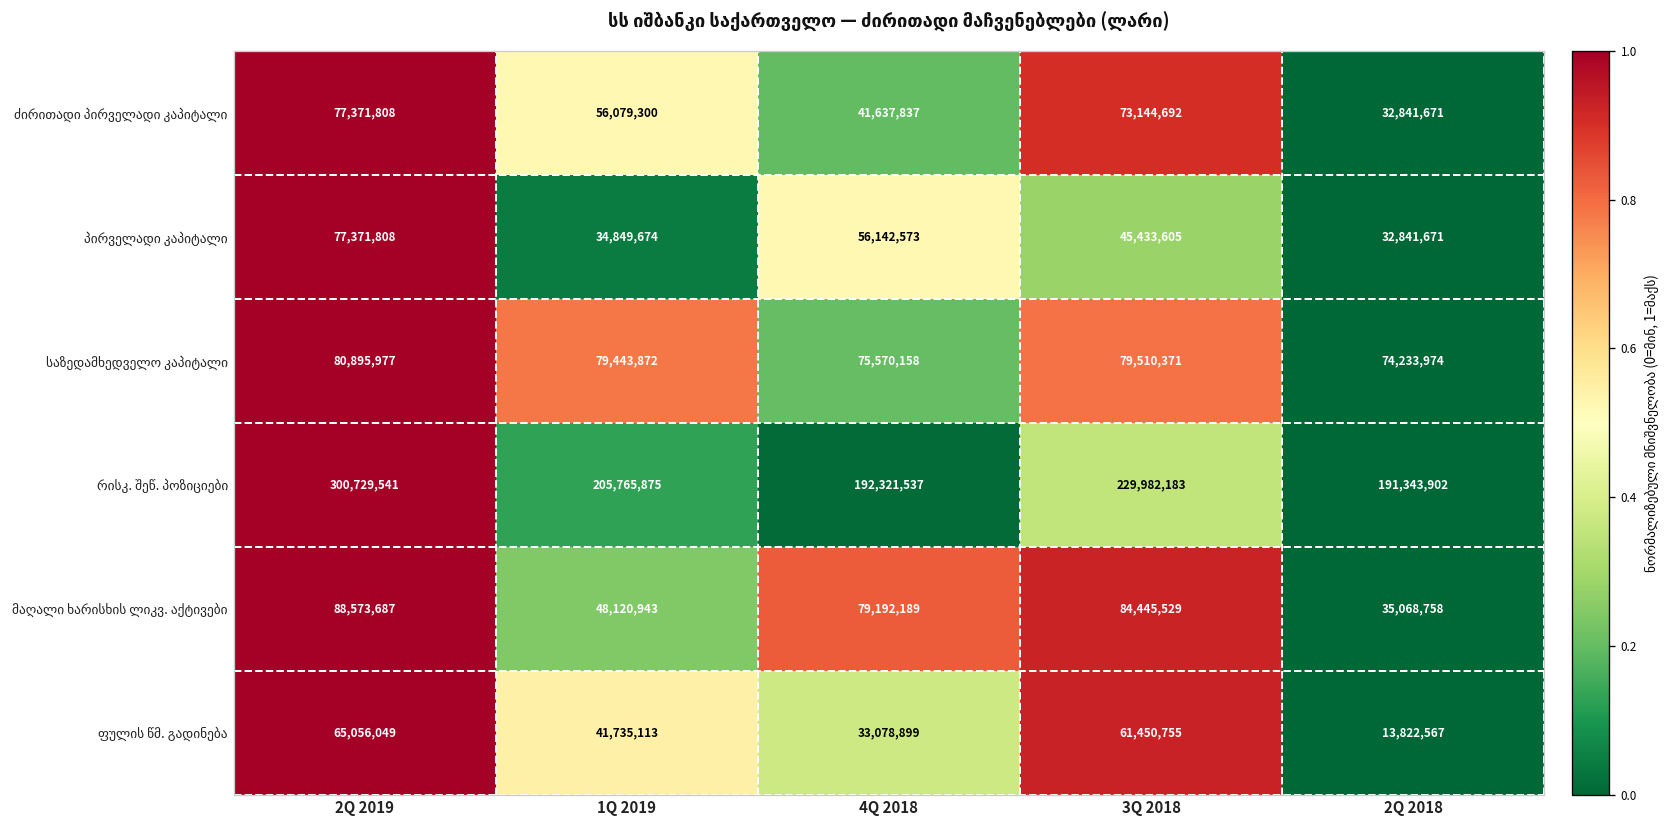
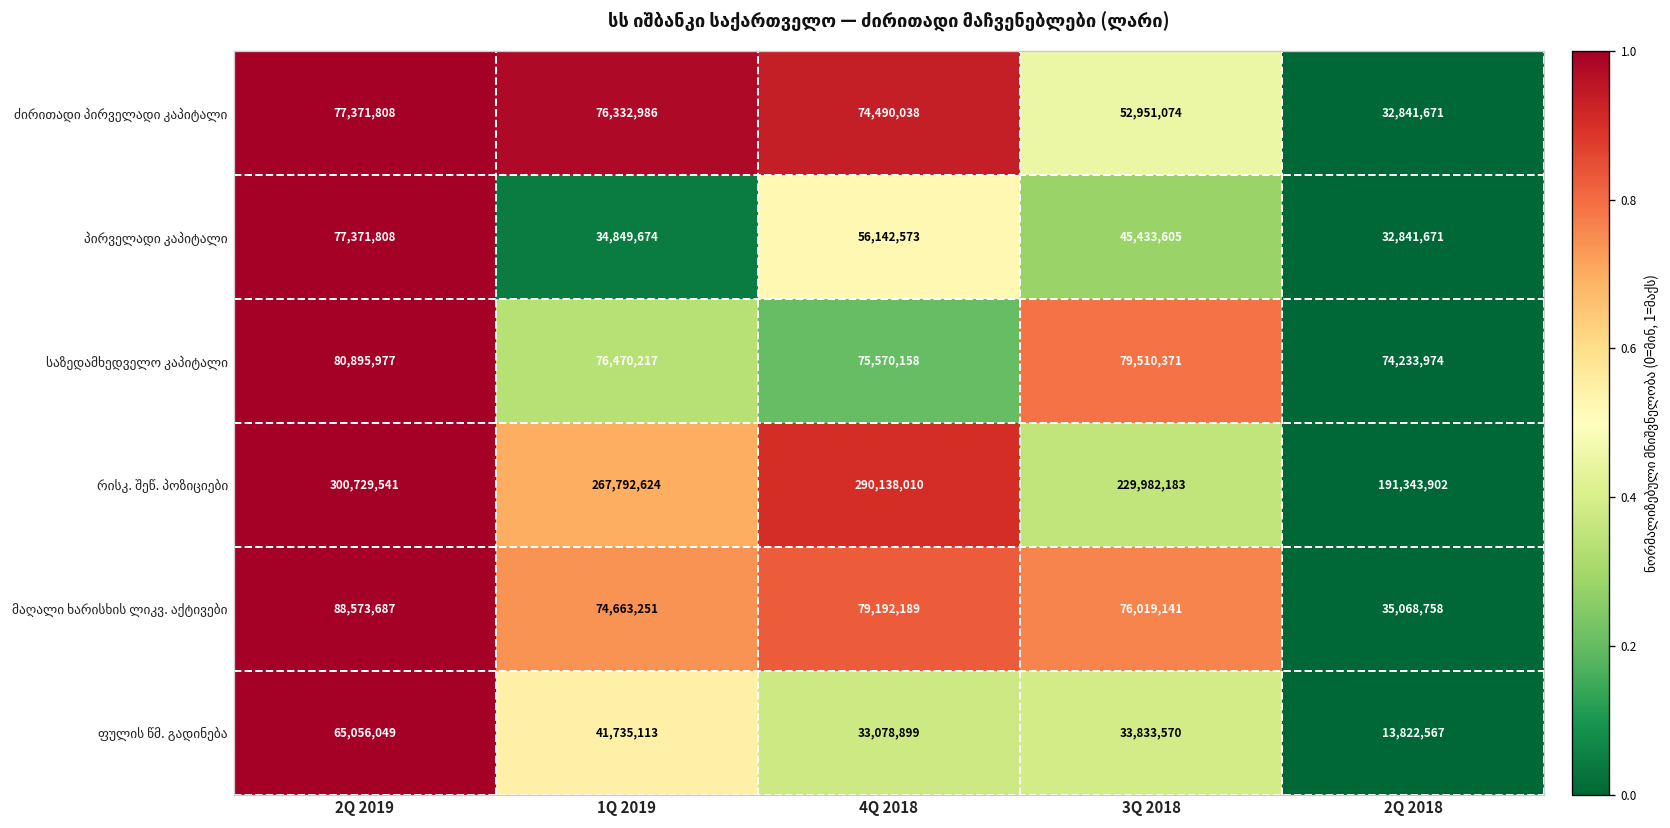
  {
    "ძირითადი პირველადი კაპიტალი": {
      "2Q 2019": "77,371,808",
-     "1Q 2019": "56,079,300",
-     "4Q 2018": "41,637,837",
-     "3Q 2018": "73,144,692",
+     "1Q 2019": "76,332,986",
+     "4Q 2018": "74,490,038",
+     "3Q 2018": "52,951,074",
      "2Q 2018": "32,841,671"
    },
    "პირველადი კაპიტალი": {
      "2Q 2019": "77,371,808",
      "1Q 2019": "34,849,674",
      "4Q 2018": "56,142,573",
      "3Q 2018": "45,433,605",
      "2Q 2018": "32,841,671"
    },
    "საზედამხედველო კაპიტალი": {
      "2Q 2019": "80,895,977",
-     "1Q 2019": "79,443,872",
+     "1Q 2019": "76,470,217",
      "4Q 2018": "75,570,158",
      "3Q 2018": "79,510,371",
      "2Q 2018": "74,233,974"
    },
    "რისკ. შეწ. პოზიციები": {
      "2Q 2019": "300,729,541",
-     "1Q 2019": "205,765,875",
-     "4Q 2018": "192,321,537",
+     "1Q 2019": "267,792,624",
+     "4Q 2018": "290,138,010",
      "3Q 2018": "229,982,183",
      "2Q 2018": "191,343,902"
    },
    "მაღალი ხარისხის ლიკვ. აქტივები": {
      "2Q 2019": "88,573,687",
-     "1Q 2019": "48,120,943",
+     "1Q 2019": "74,663,251",
      "4Q 2018": "79,192,189",
-     "3Q 2018": "84,445,529",
+     "3Q 2018": "76,019,141",
      "2Q 2018": "35,068,758"
    },
    "ფულის წმ. გადინება": {
      "2Q 2019": "65,056,049",
      "1Q 2019": "41,735,113",
      "4Q 2018": "33,078,899",
-     "3Q 2018": "61,450,755",
+     "3Q 2018": "33,833,570",
      "2Q 2018": "13,822,567"
    }
  }
